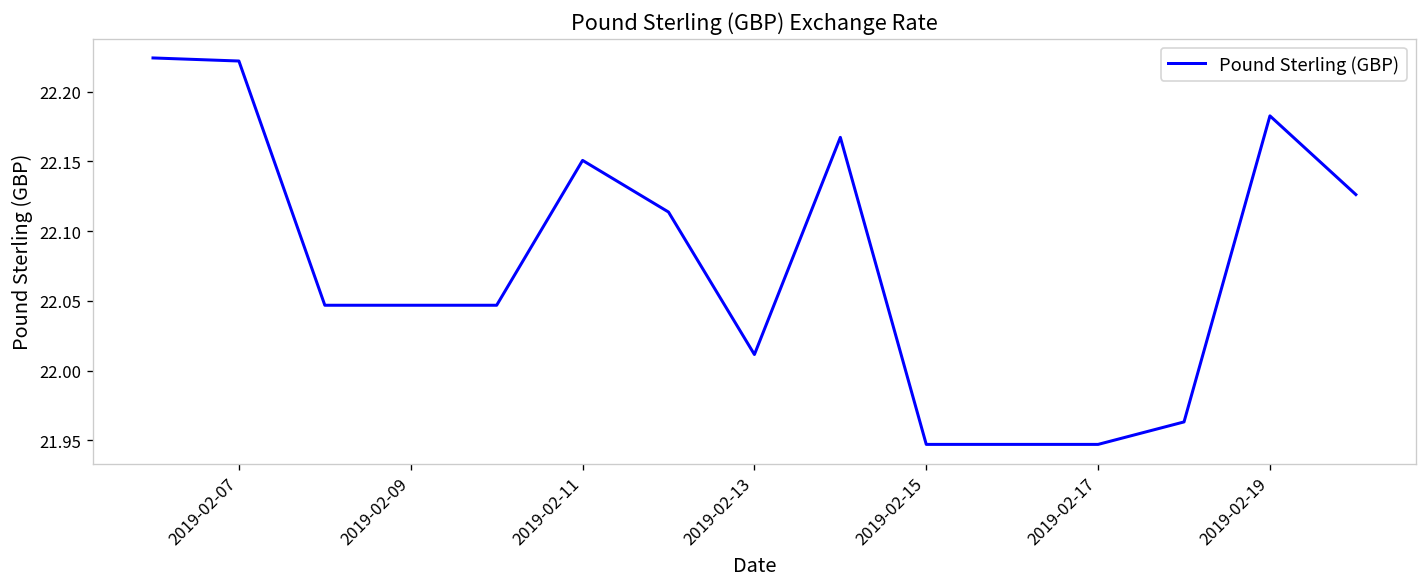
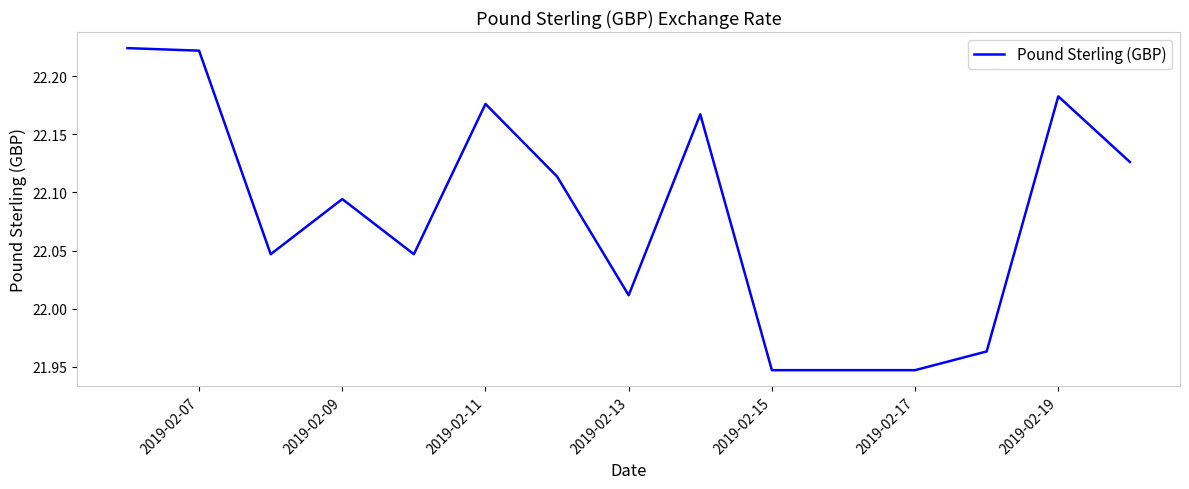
  {
    "2019-02-07": 22.222,
-   "2019-02-09": 22.047,
-   "2019-02-11": 22.151,
+   "2019-02-09": 22.094,
+   "2019-02-11": 22.176,
    "2019-02-13": 22.012,
    "2019-02-15": 21.947,
    "2019-02-17": 21.947,
    "2019-02-19": 22.183
  }
